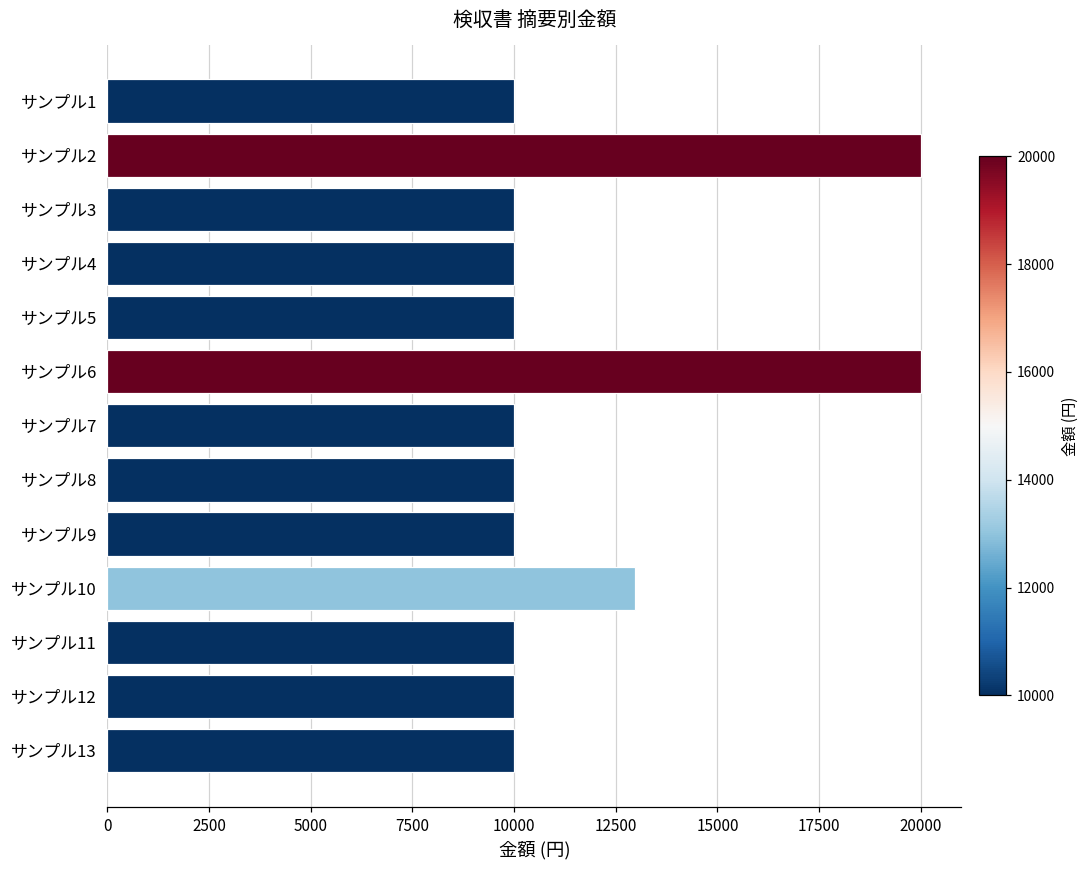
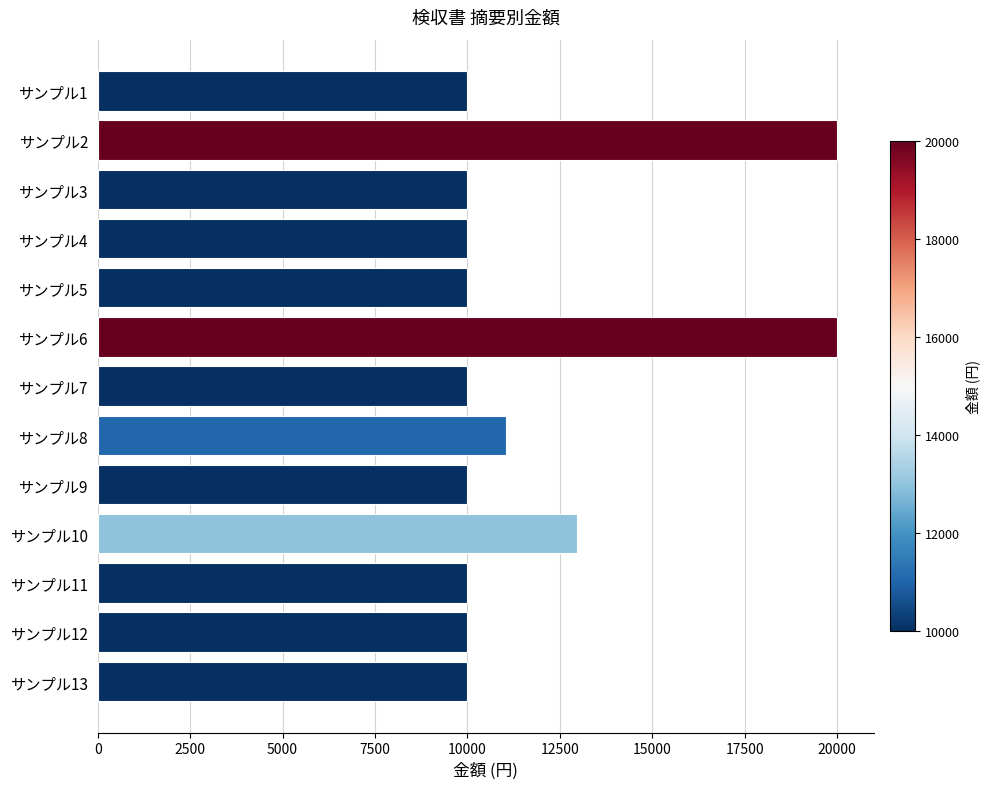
  {
    "サンプル1": 10000,
    "サンプル2": 20000,
    "サンプル3": 10000,
    "サンプル4": 10000,
    "サンプル5": 10000,
    "サンプル6": 20000,
    "サンプル7": 10000,
-   "サンプル8": 10000,
+   "サンプル8": 11000,
    "サンプル9": 10000,
    "サンプル10": 13000,
    "サンプル11": 10000,
    "サンプル12": 10000,
    "サンプル13": 10000
  }
